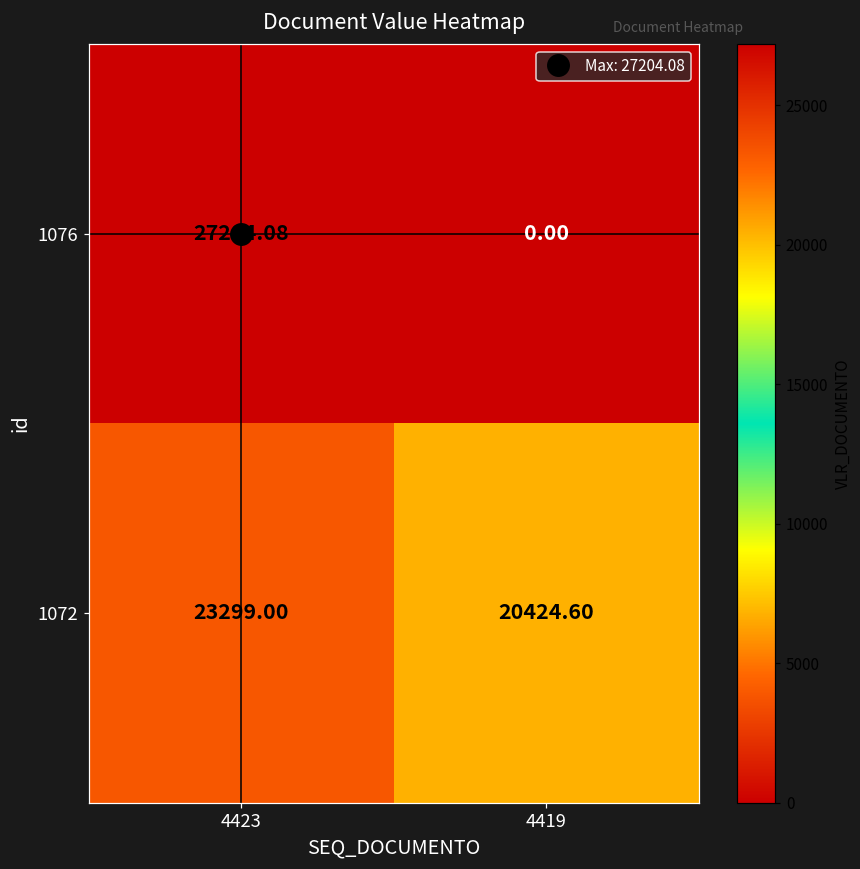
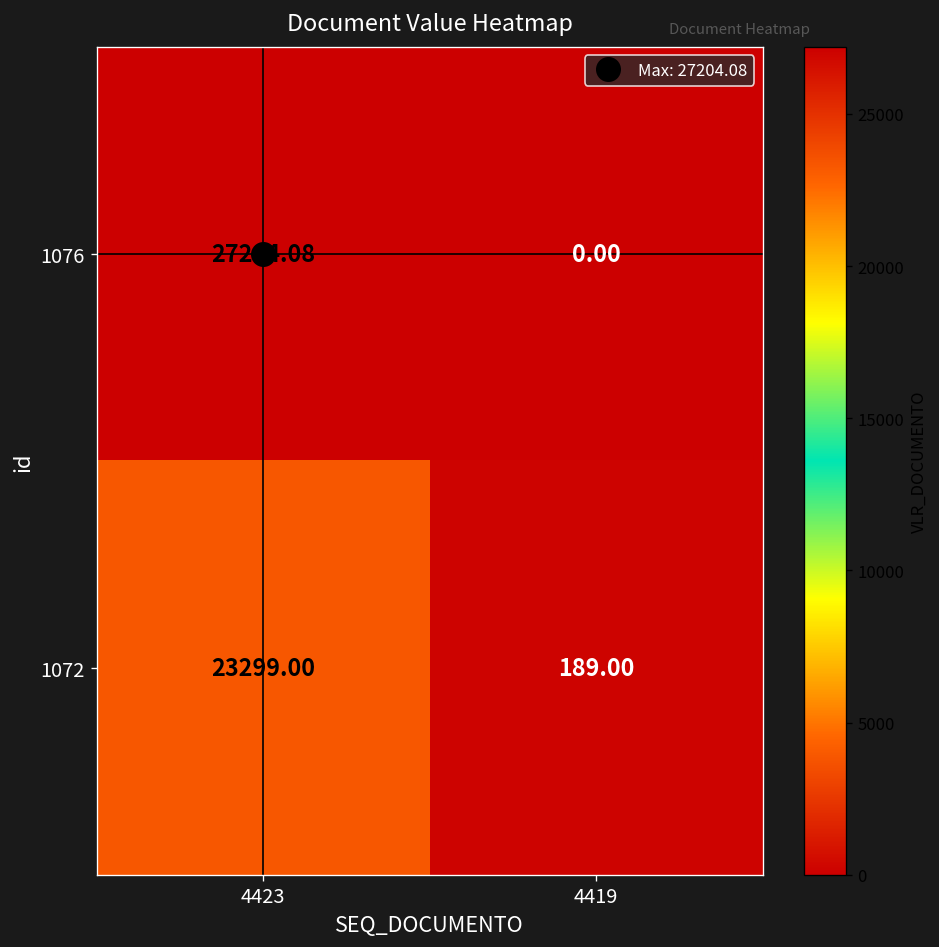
  {
    "1076": {
      "4419": 0.00
    },
    "1072": {
      "4423": 23299.00,
-     "4419": 20424.60
+     "4419": 189.00
    }
  }
